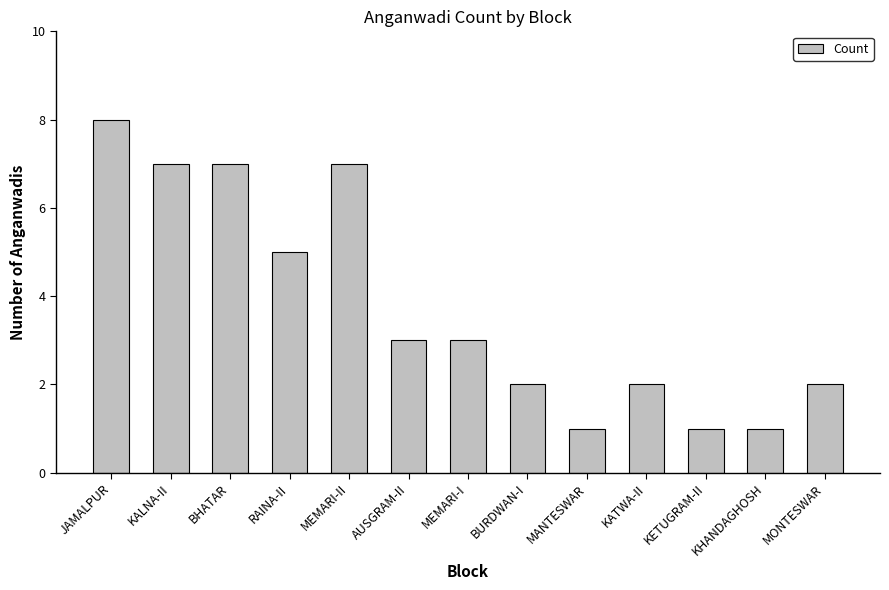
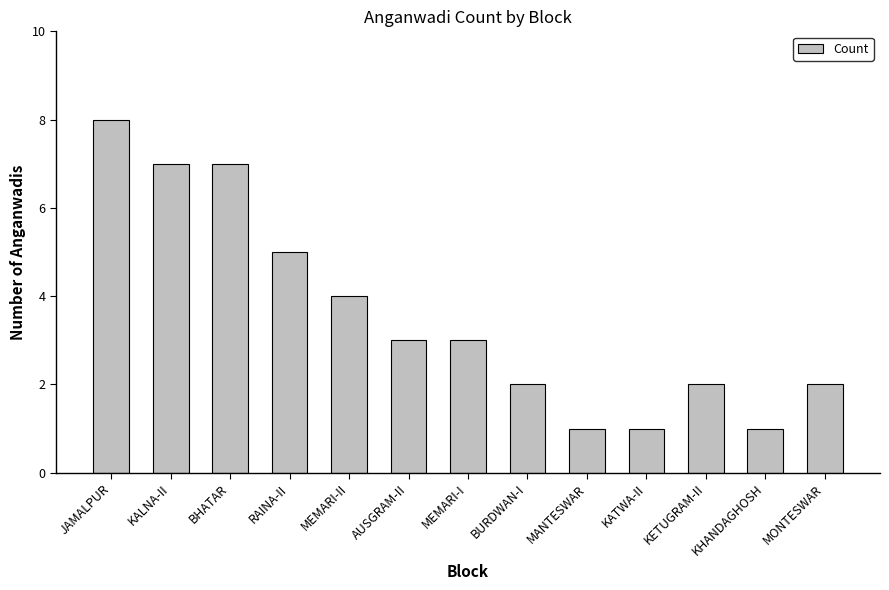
  {
    "JAMALPUR": 8,
    "KALNA-II": 7,
    "BHATAR": 7,
    "RAINA-II": 5,
-   "MEMARI-II": 7,
+   "MEMARI-II": 4,
    "AUSGRAM-II": 3,
    "MEMARI-I": 3,
    "BURDWAN-I": 2,
    "MANTESWAR": 1,
-   "KATWA-II": 2,
-   "KETUGRAM-II": 1,
+   "KATWA-II": 1,
+   "KETUGRAM-II": 2,
    "KHANDAGHOSH": 1,
    "MONTESWAR": 2
  }
